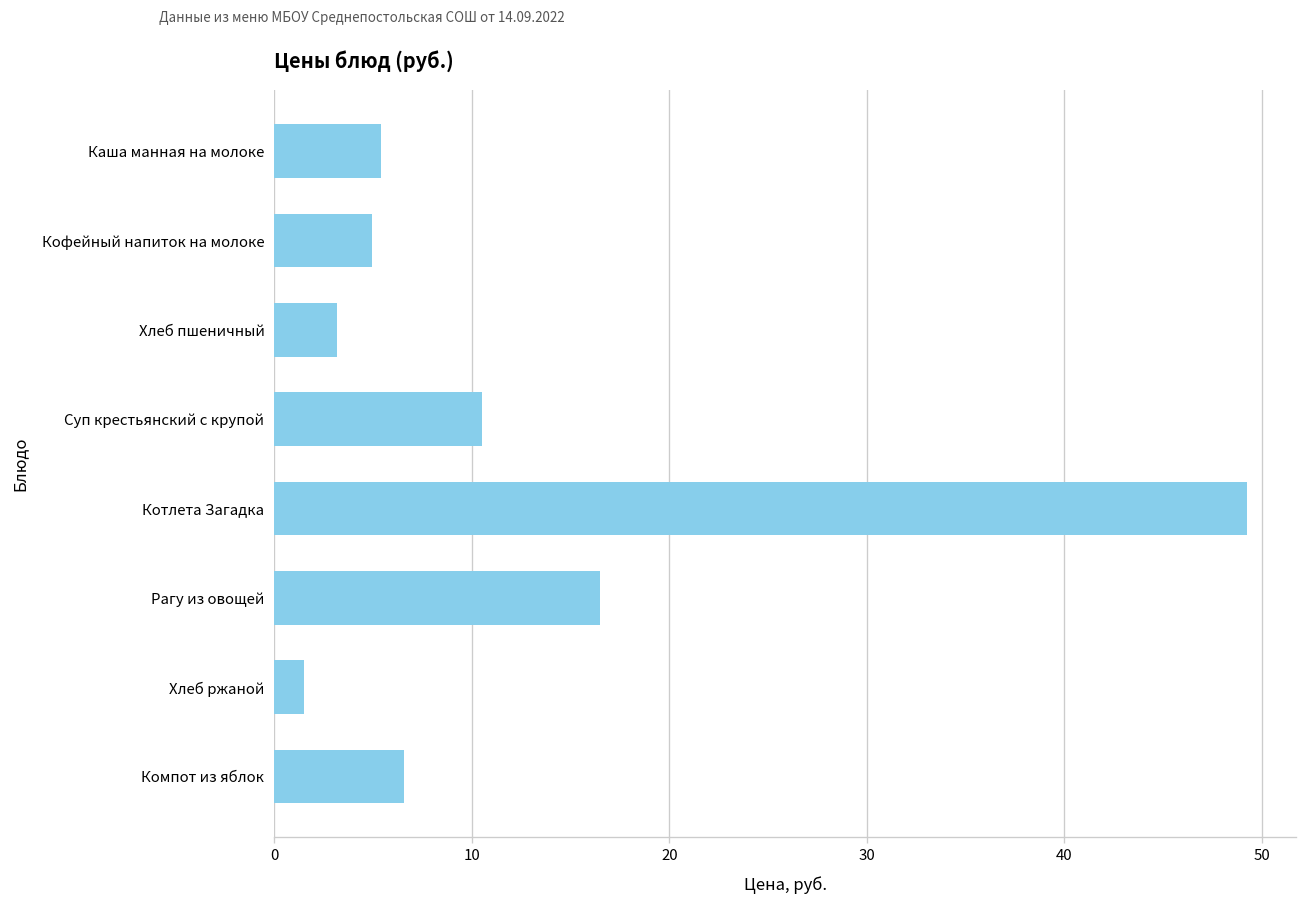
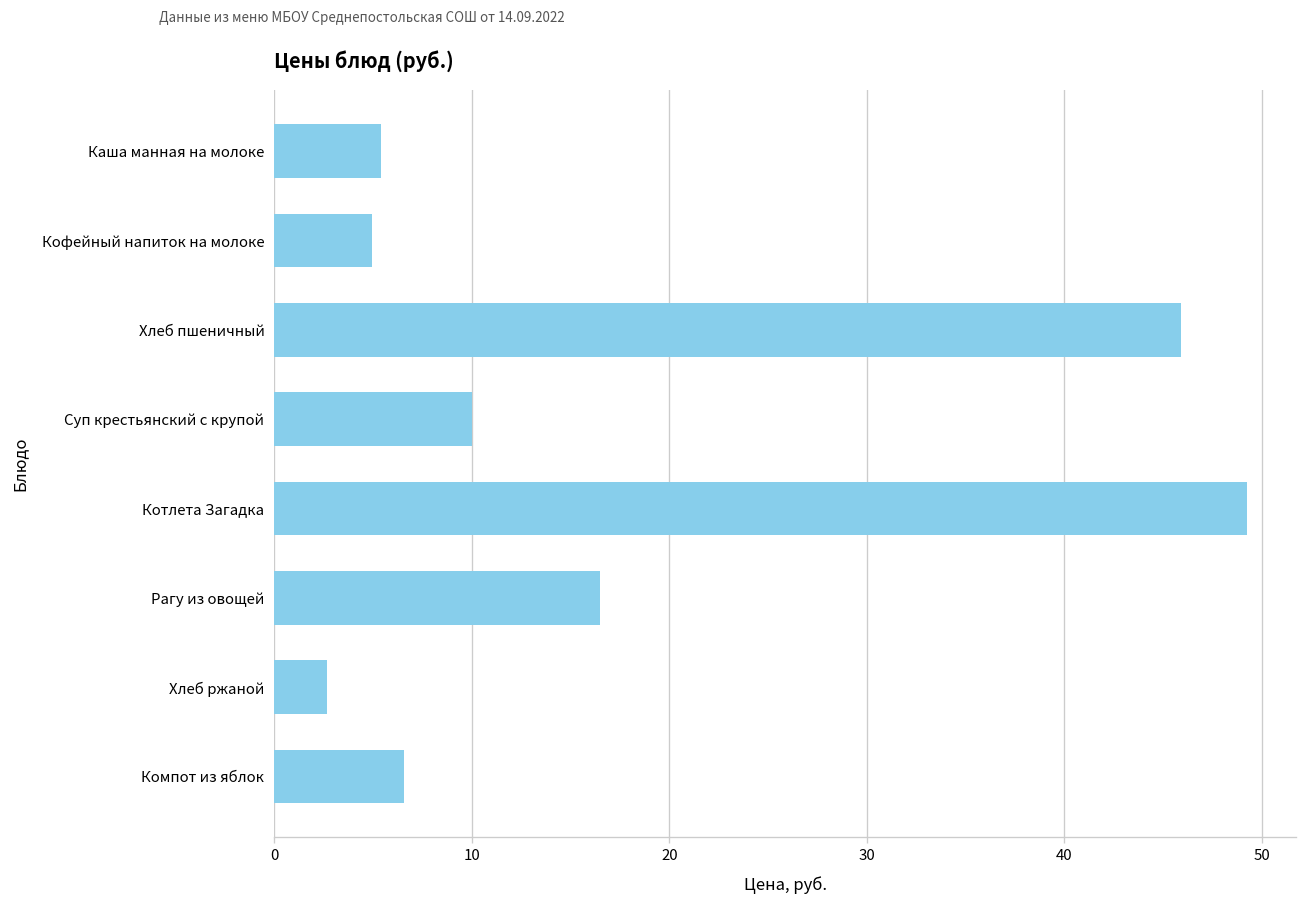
  {
    "Каша манная на молоке": 5.4,
    "Кофейный напиток на молоке": 4.9,
-   "Хлеб пшеничный": 3.2,
-   "Суп крестьянский с крупой": 10.5,
+   "Хлеб пшеничный": 45.9,
+   "Суп крестьянский с крупой": 10.0,
    "Котлета Загадка": 49.3,
    "Рагу из овощей": 16.5,
-   "Хлеб ржаной": 1.5,
+   "Хлеб ржаной": 2.7,
    "Компот из яблок": 6.5
  }
